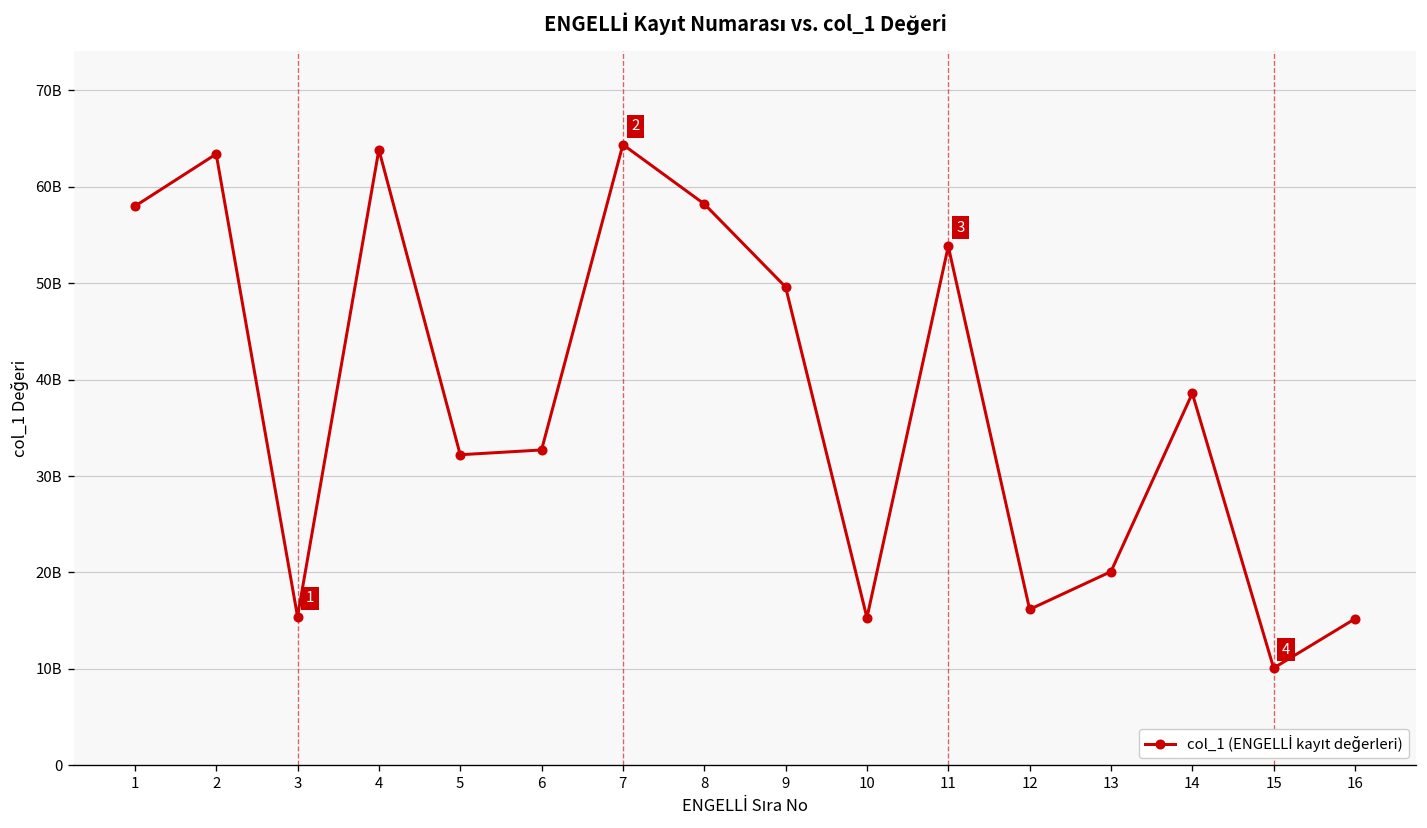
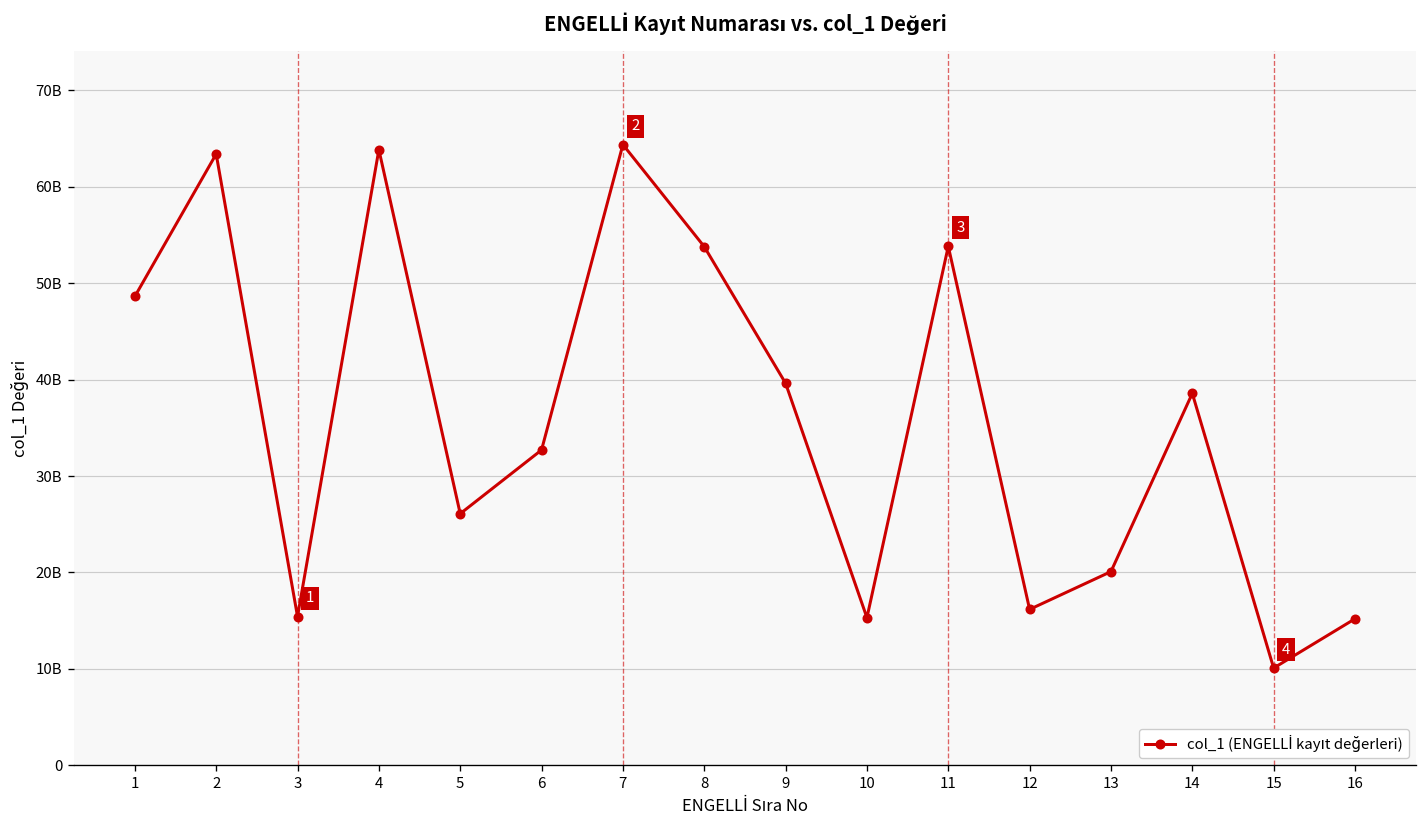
  {
-   "1": 58000000000,
+   "1": 49000000000,
    "2": 63000000000,
    "4": 64000000000,
-   "5": 32000000000,
+   "5": 26000000000,
    "6": 33000000000,
-   "8": 58000000000,
-   "9": 50000000000,
+   "8": 54000000000,
+   "9": 40000000000,
    "10": 15000000000,
    "12": 16000000000,
    "13": 20000000000,
    "14": 39000000000,
    "16": 15000000000
  }
